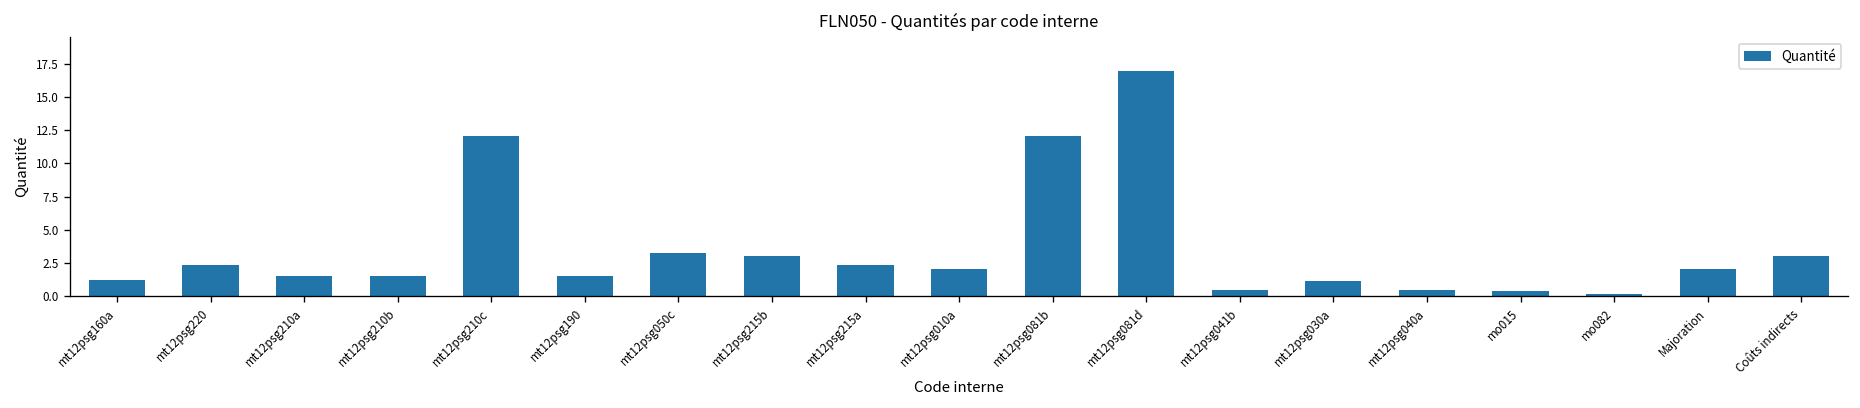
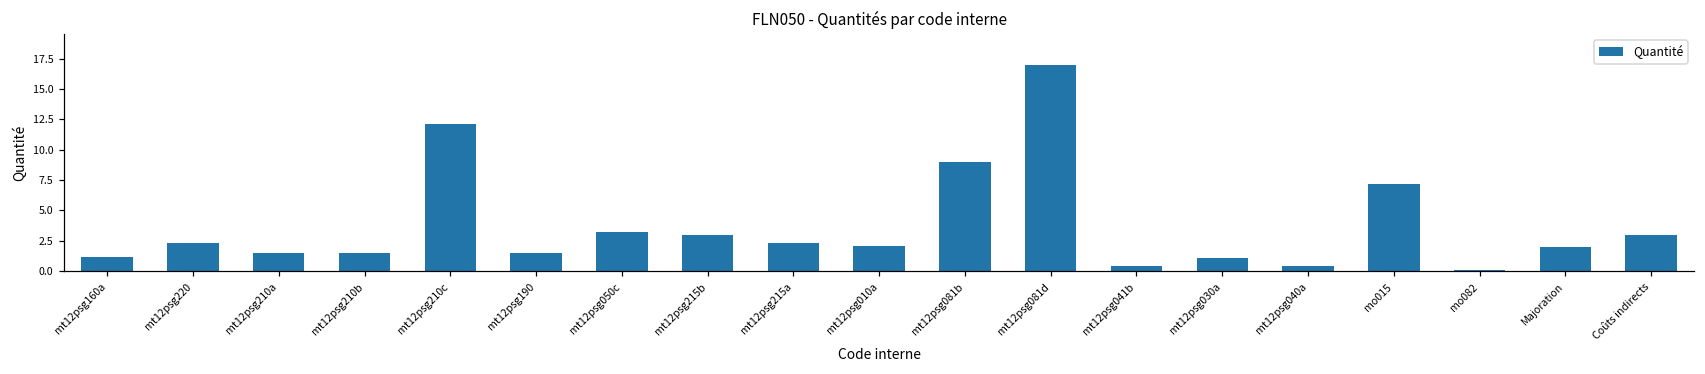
  {
    "mt12psg160a": 1.2,
    "mt12psg220": 2.3,
    "mt12psg210a": 1.5,
    "mt12psg210b": 1.5,
    "mt12psg210c": 12.1,
    "mt12psg190": 1.5,
    "mt12psg050c": 3.2,
    "mt12psg215b": 3.0,
    "mt12psg215a": 2.3,
    "mt12psg010a": 2.1,
-   "mt12psg081b": 12.1,
+   "mt12psg081b": 9.0,
    "mt12psg081d": 17.0,
    "mt12psg041b": 0.4,
    "mt12psg030a": 1.1,
    "mt12psg040a": 0.5,
-   "mo015": 0.4,
+   "mo015": 7.2,
    "Majoration": 2.0,
    "Coûts indirects": 3.0
  }
